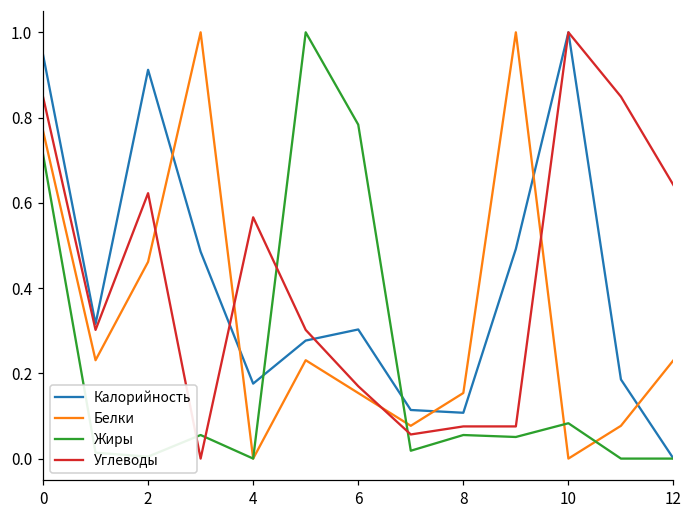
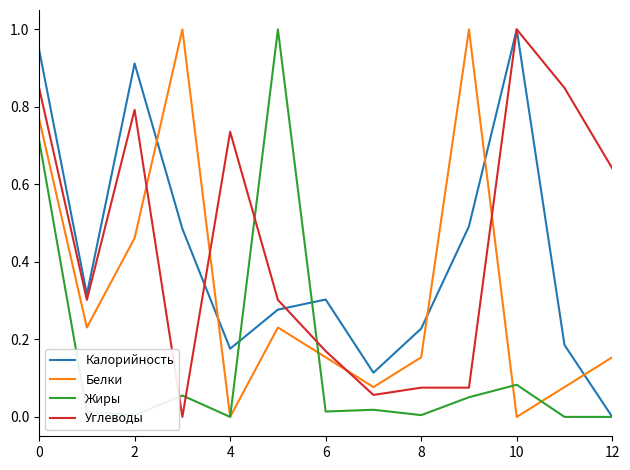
  {
    "Калорийность": {
      "0": 0.95,
      "2": 0.91,
      "4": 0.18,
      "6": 0.30,
-     "8": 0.11
+     "8": 0.23
    },
    "Белки": {
      "0": 0.77,
      "2": 0.46,
      "6": 0.15,
      "8": 0.15,
      "10": 0.00,
-     "12": 0.23
+     "12": 0.15
    },
    "Жиры": {
      "0": 0.71,
-     "6": 0.78,
-     "8": 0.06,
+     "6": 0.01,
+     "8": 0.00,
      "10": 0.08
    },
    "Углеводы": {
      "0": 0.85,
-     "2": 0.62,
-     "4": 0.57,
+     "2": 0.79,
+     "4": 0.74,
      "6": 0.17,
      "8": 0.08,
      "12": 0.64
    }
  }
